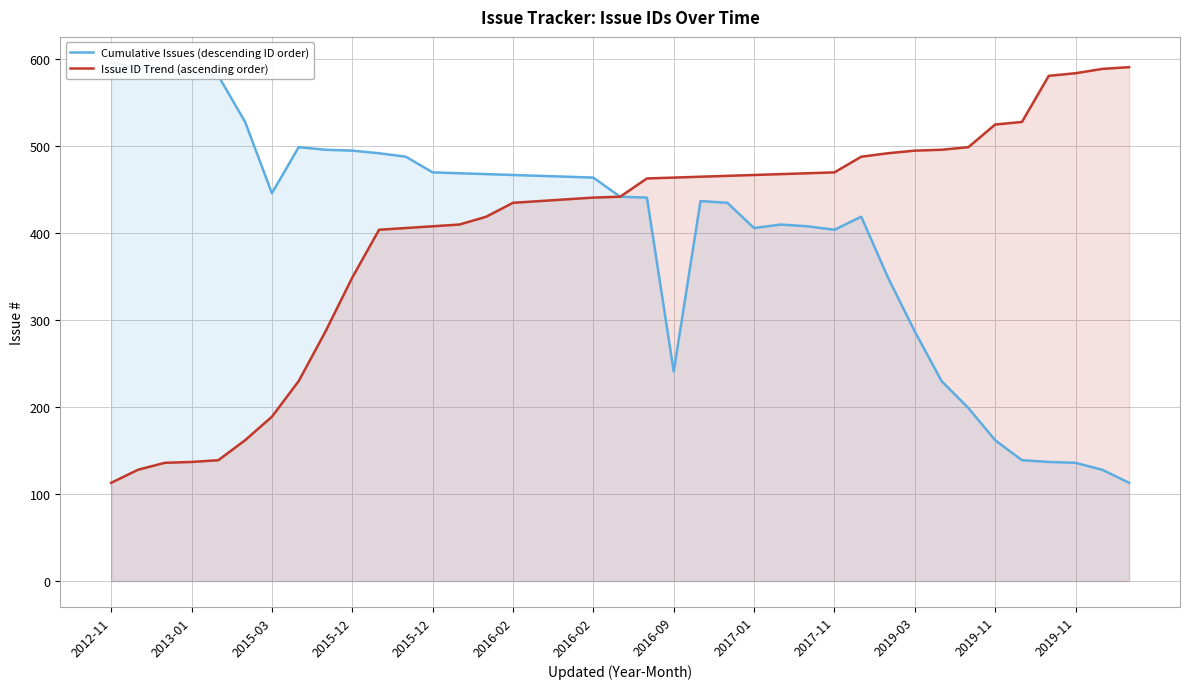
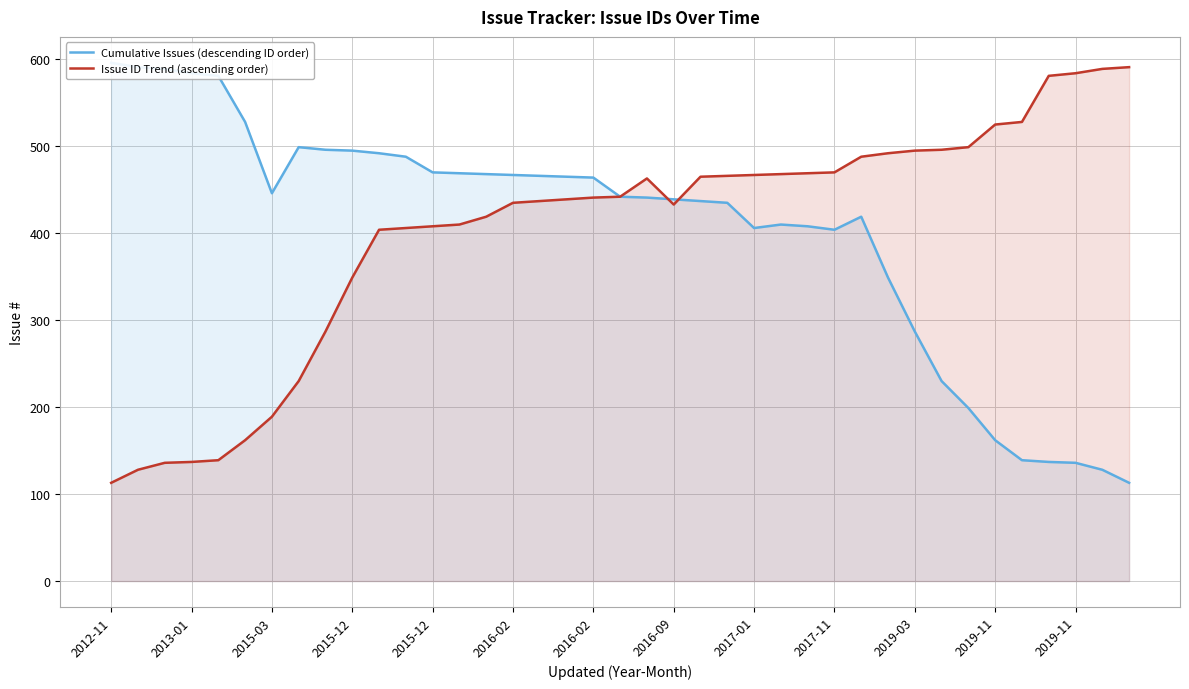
  {
    "Cumulative Issues (descending ID order)": {
      "2015-03": 450,
-     "2016-09": 240
+     "2016-09": 440
    },
    "Issue ID Trend (ascending order)": {
      "2012-11": 110,
      "2015-03": 190,
-     "2016-09": 460
+     "2016-09": 430
    }
  }
